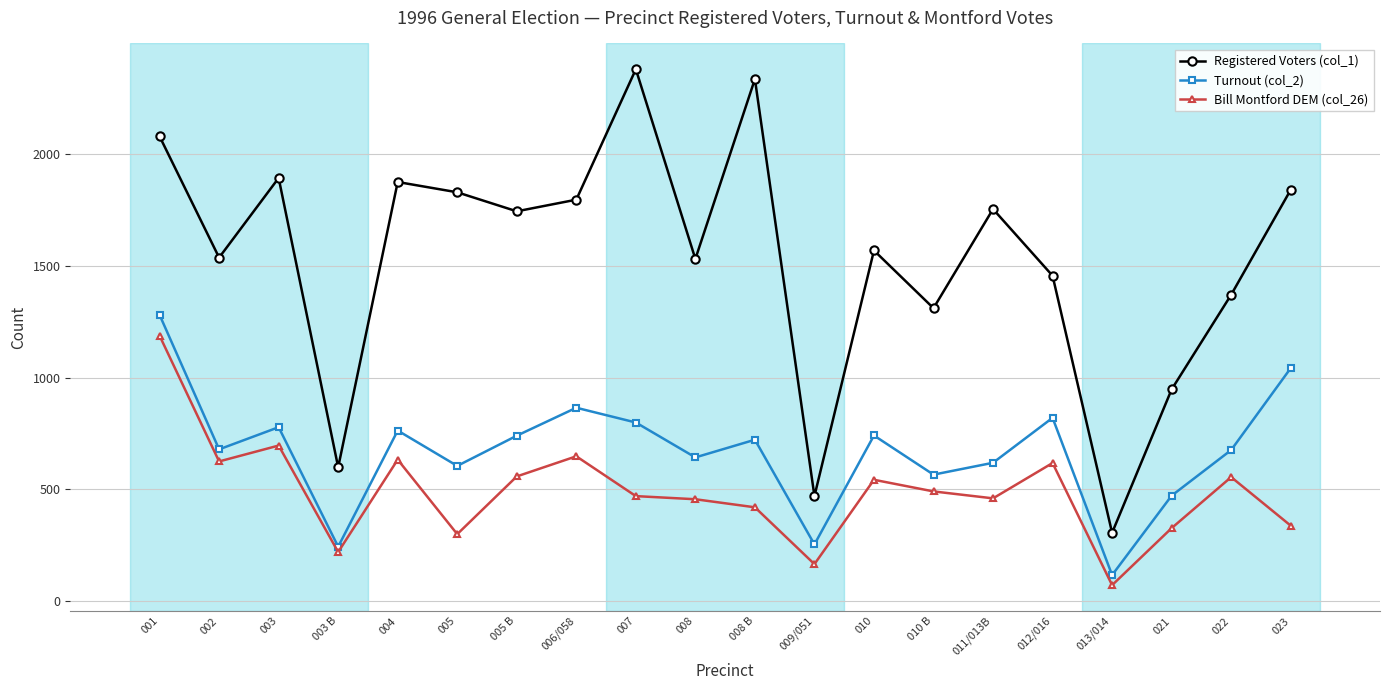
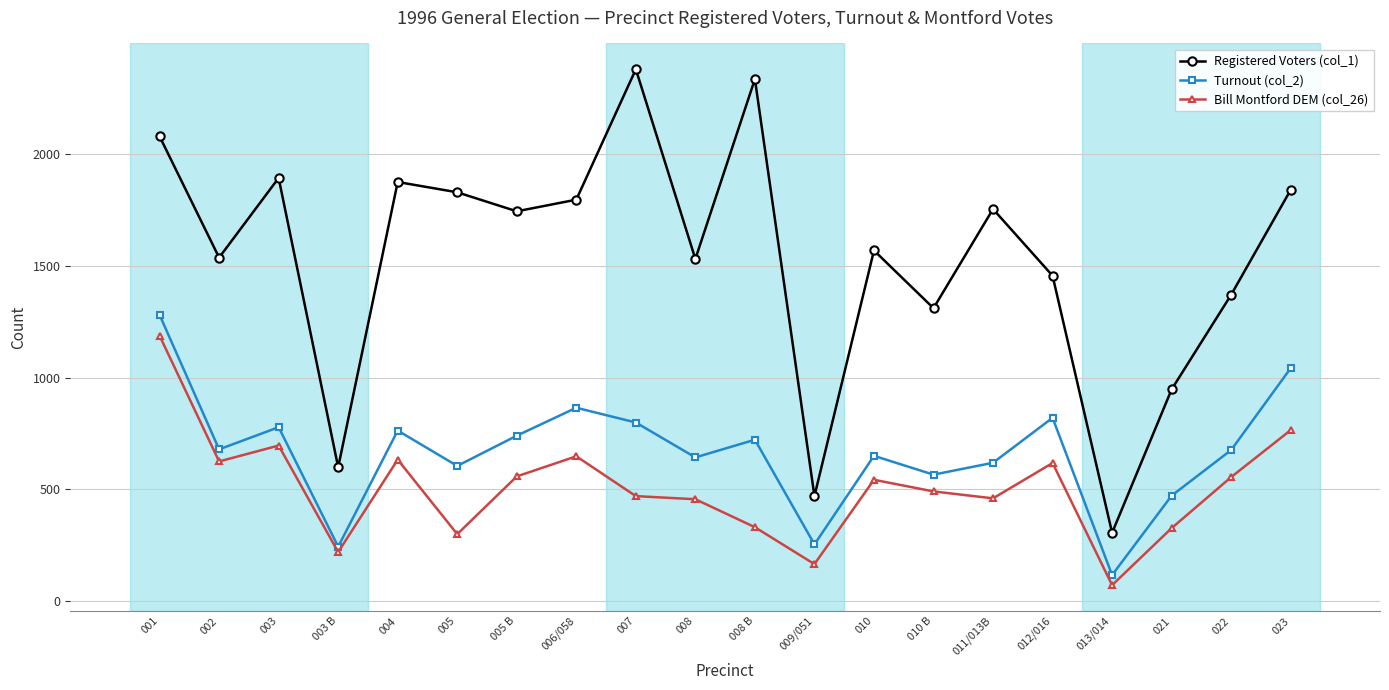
  {
    "Registered Voters (col_1)": {
      "001": 2080,
      "002": 1540,
      "003": 1890,
      "003 B": 600,
      "004": 1870,
      "005": 1830,
      "005 B": 1740,
      "006/058": 1800,
      "007": 2380,
      "008": 1530,
      "008 B": 2330,
      "009/051": 470,
      "010": 1570,
      "010 B": 1310,
      "011/013B": 1750,
      "012/016": 1460,
      "013/014": 310,
      "021": 950,
      "022": 1370,
      "023": 1840
    },
    "Turnout (col_2)": {
      "001": 1280,
      "002": 680,
      "003": 780,
      "003 B": 240,
      "004": 760,
      "005": 610,
      "005 B": 740,
      "006/058": 870,
      "007": 800,
      "008": 640,
      "008 B": 720,
      "009/051": 250,
-     "010": 740,
+     "010": 650,
      "010 B": 570,
      "011/013B": 620,
      "012/016": 820,
      "013/014": 120,
      "021": 470,
      "022": 680,
      "023": 1040
    },
    "Bill Montford DEM (col_26)": {
      "001": 1190,
      "002": 630,
      "003": 700,
      "003 B": 220,
      "004": 630,
      "005": 300,
      "005 B": 560,
      "006/058": 650,
      "007": 470,
      "008": 460,
-     "008 B": 420,
+     "008 B": 330,
      "009/051": 170,
      "010": 540,
      "010 B": 490,
      "011/013B": 460,
      "012/016": 620,
      "013/014": 70,
      "021": 330,
      "022": 560,
-     "023": 340
+     "023": 770
    }
  }
